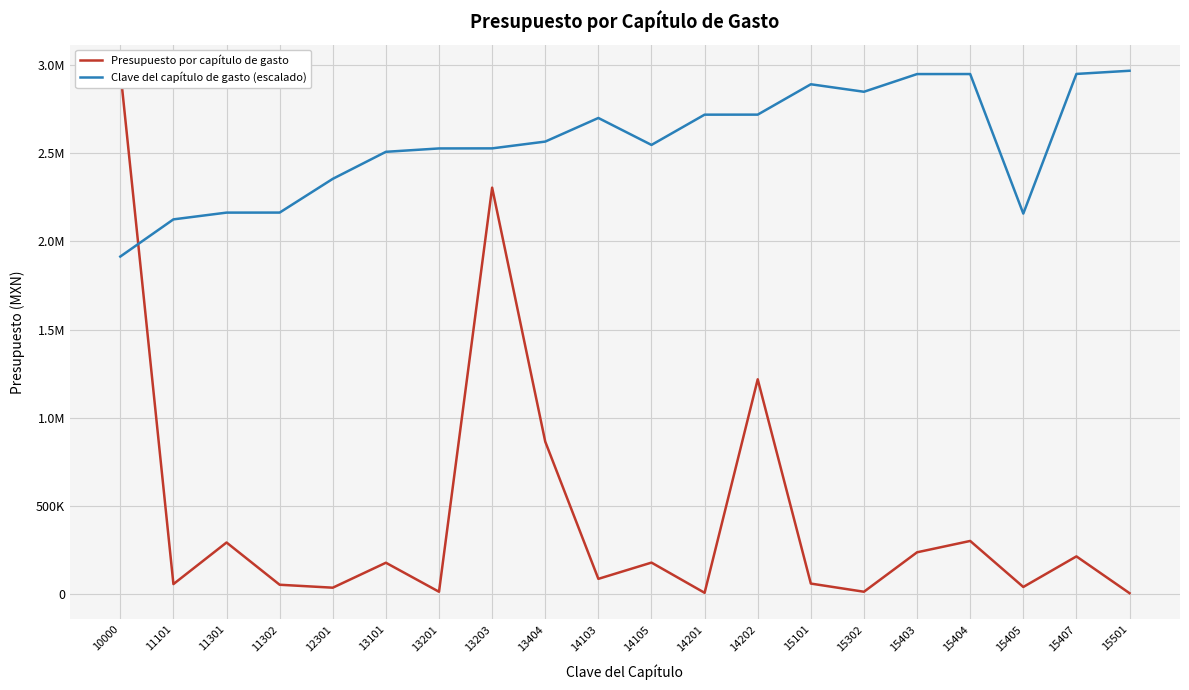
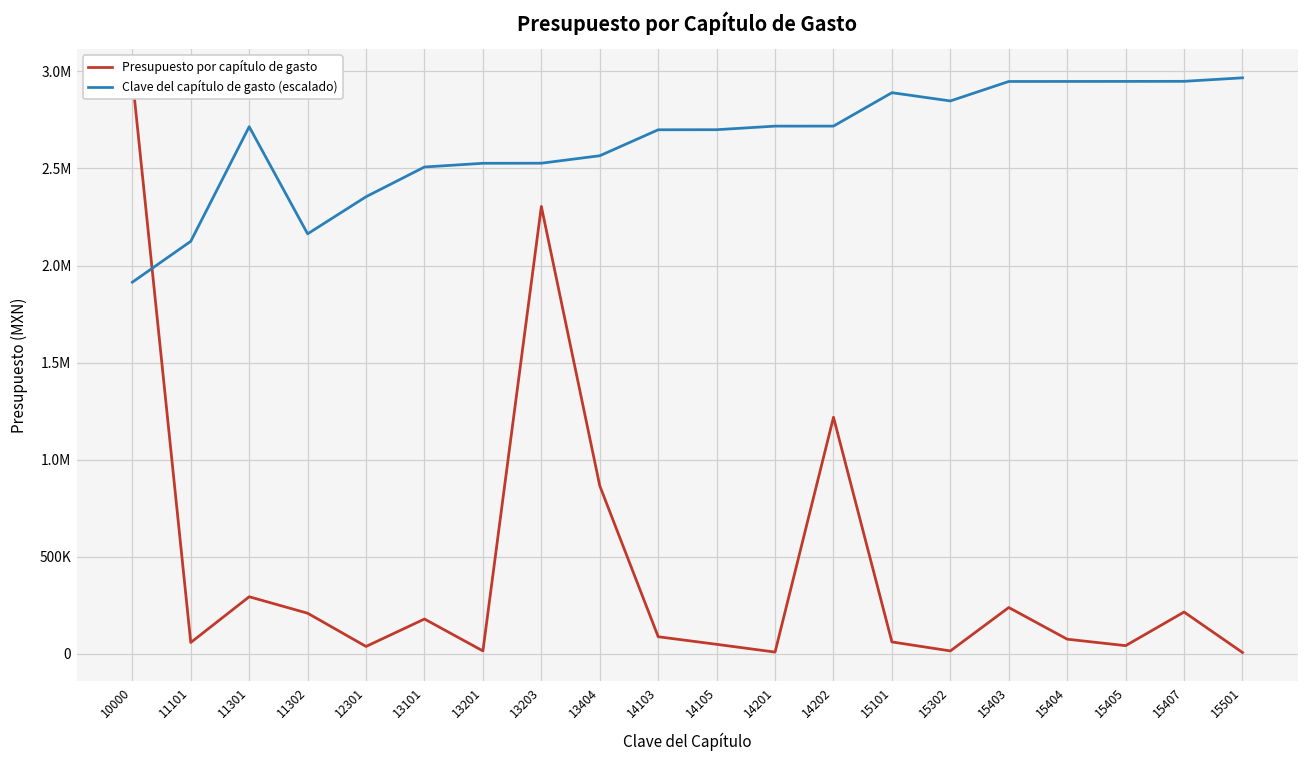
  {
    "Presupuesto por capítulo de gasto": {
      "11101": 60000,
      "11301": 290000,
-     "11302": 50000,
+     "11302": 210000,
      "12301": 40000,
      "13101": 180000,
      "13201": 10000,
      "13203": 2300000,
      "13404": 870000,
      "14103": 90000,
-     "14105": 180000,
+     "14105": 50000,
      "14201": 10000,
      "14202": 1220000,
      "15101": 60000,
      "15302": 10000,
      "15403": 240000,
-     "15404": 300000,
+     "15404": 70000,
      "15405": 40000,
      "15407": 210000,
      "15501": 10000
    },
    "Clave del capítulo de gasto (escalado)": {
      "10000": 1910000,
      "11101": 2120000,
-     "11301": 2160000,
+     "11301": 2720000,
      "11302": 2160000,
      "12301": 2350000,
      "13101": 2510000,
      "13201": 2530000,
      "13203": 2530000,
      "13404": 2570000,
      "14103": 2700000,
-     "14105": 2550000,
+     "14105": 2700000,
      "14201": 2720000,
      "14202": 2720000,
      "15101": 2890000,
      "15302": 2850000,
      "15403": 2950000,
      "15404": 2950000,
-     "15405": 2160000,
+     "15405": 2950000,
      "15407": 2950000,
      "15501": 2970000
    }
  }
